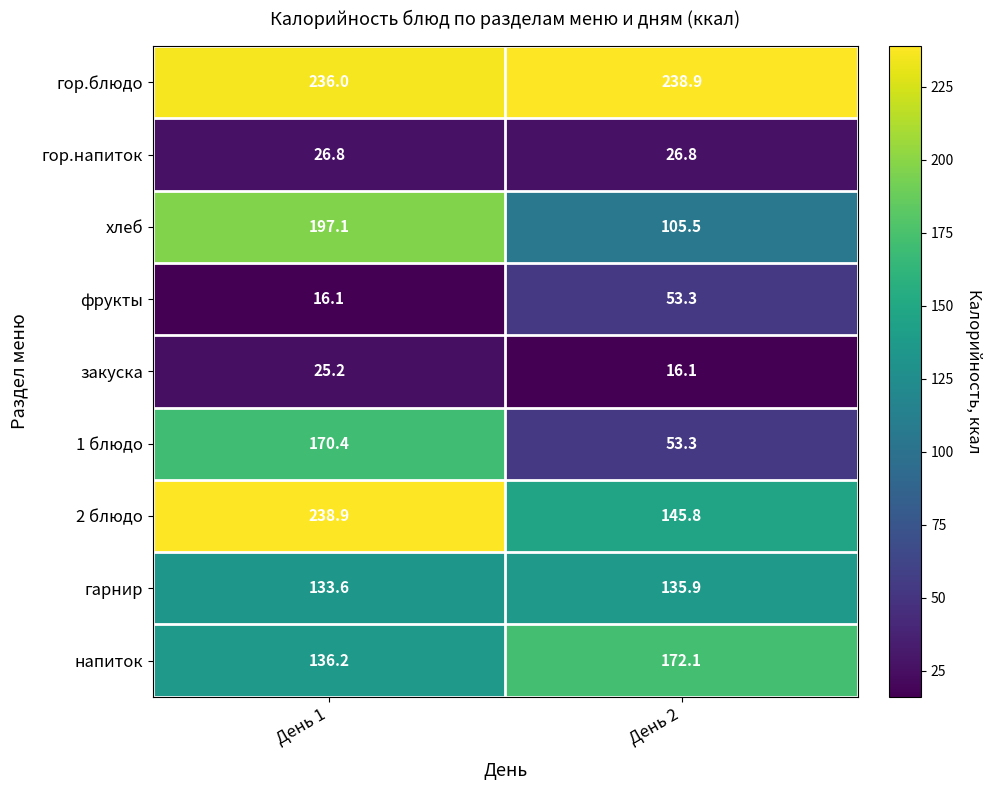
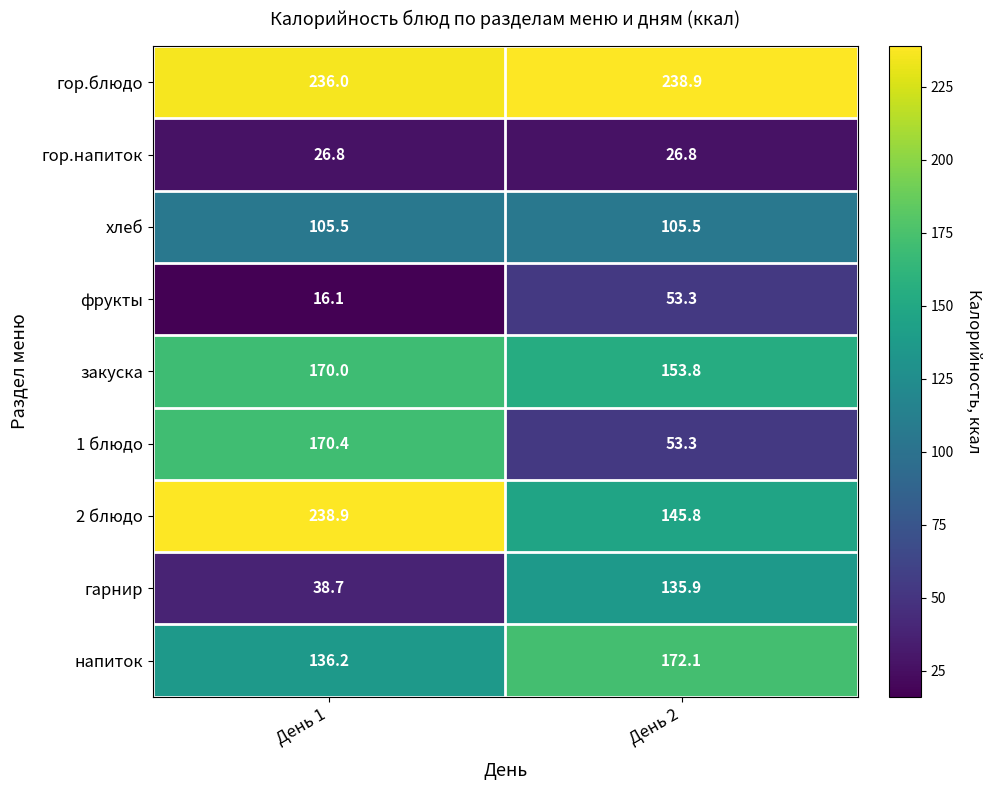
  {
    "гор.блюдо": {
      "День 1": 236.0,
      "День 2": 238.9
    },
    "гор.напиток": {
      "День 1": 26.8,
      "День 2": 26.8
    },
    "хлеб": {
-     "День 1": 197.1,
+     "День 1": 105.5,
      "День 2": 105.5
    },
    "фрукты": {
      "День 1": 16.1,
      "День 2": 53.3
    },
    "закуска": {
-     "День 1": 25.2,
-     "День 2": 16.1
+     "День 1": 170.0,
+     "День 2": 153.8
    },
    "1 блюдо": {
      "День 1": 170.4,
      "День 2": 53.3
    },
    "2 блюдо": {
      "День 1": 238.9,
      "День 2": 145.8
    },
    "гарнир": {
-     "День 1": 133.6,
+     "День 1": 38.7,
      "День 2": 135.9
    },
    "напиток": {
      "День 1": 136.2,
      "День 2": 172.1
    }
  }
